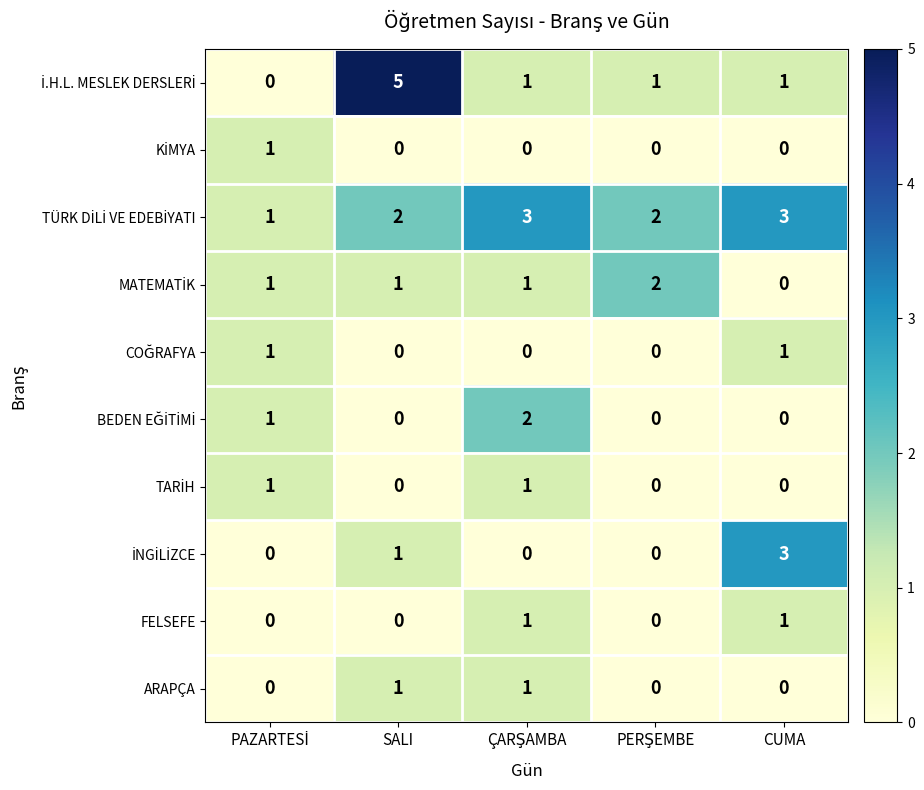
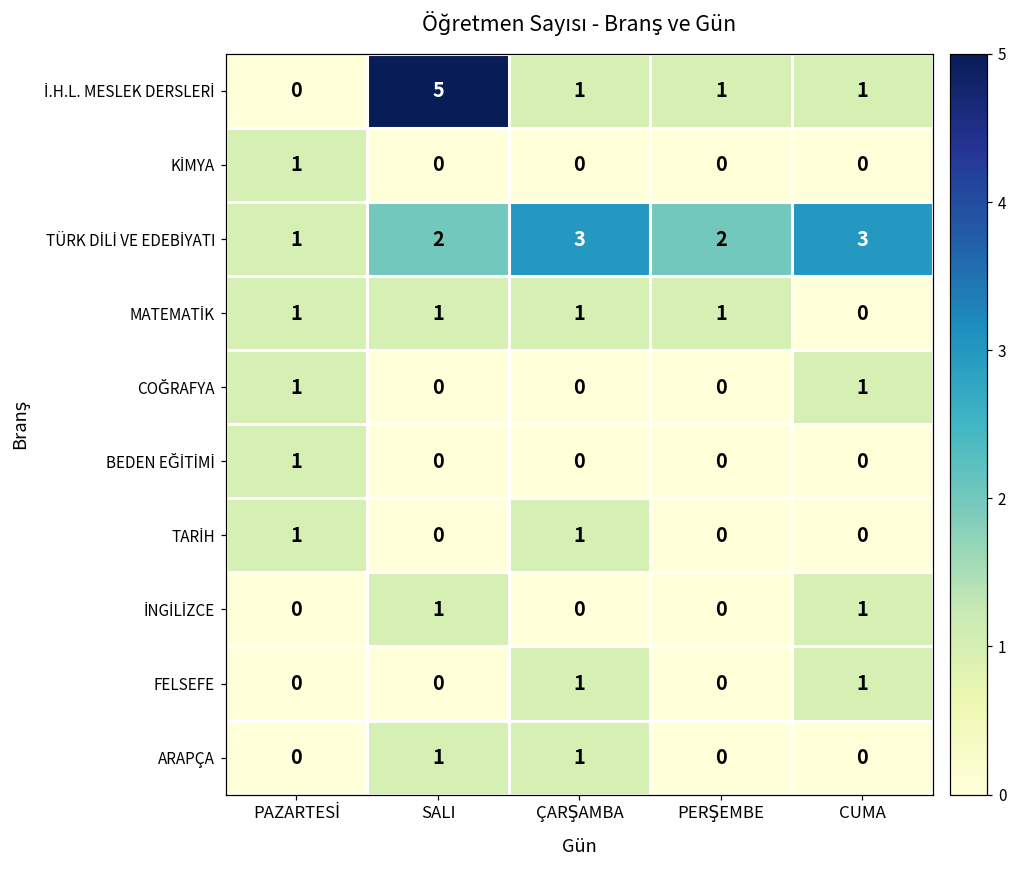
  {
    "İ.H.L. MESLEK DERSLERİ": {
      "PAZARTESİ": 0,
      "SALI": 5,
      "ÇARŞAMBA": 1,
      "PERŞEMBE": 1,
      "CUMA": 1
    },
    "KİMYA": {
      "PAZARTESİ": 1,
      "SALI": 0,
      "ÇARŞAMBA": 0,
      "PERŞEMBE": 0,
      "CUMA": 0
    },
    "TÜRK DİLİ VE EDEBİYATI": {
      "PAZARTESİ": 1,
      "SALI": 2,
      "ÇARŞAMBA": 3,
      "PERŞEMBE": 2,
      "CUMA": 3
    },
    "MATEMATİK": {
      "PAZARTESİ": 1,
      "SALI": 1,
      "ÇARŞAMBA": 1,
-     "PERŞEMBE": 2,
+     "PERŞEMBE": 1,
      "CUMA": 0
    },
    "COĞRAFYA": {
      "PAZARTESİ": 1,
      "SALI": 0,
      "ÇARŞAMBA": 0,
      "PERŞEMBE": 0,
      "CUMA": 1
    },
    "BEDEN EĞİTİMİ": {
      "PAZARTESİ": 1,
      "SALI": 0,
-     "ÇARŞAMBA": 2,
+     "ÇARŞAMBA": 0,
      "PERŞEMBE": 0,
      "CUMA": 0
    },
    "TARİH": {
      "PAZARTESİ": 1,
      "SALI": 0,
      "ÇARŞAMBA": 1,
      "PERŞEMBE": 0,
      "CUMA": 0
    },
    "İNGİLİZCE": {
      "PAZARTESİ": 0,
      "SALI": 1,
      "ÇARŞAMBA": 0,
      "PERŞEMBE": 0,
-     "CUMA": 3
+     "CUMA": 1
    },
    "FELSEFE": {
      "PAZARTESİ": 0,
      "SALI": 0,
      "ÇARŞAMBA": 1,
      "PERŞEMBE": 0,
      "CUMA": 1
    },
    "ARAPÇA": {
      "PAZARTESİ": 0,
      "SALI": 1,
      "ÇARŞAMBA": 1,
      "PERŞEMBE": 0,
      "CUMA": 0
    }
  }
